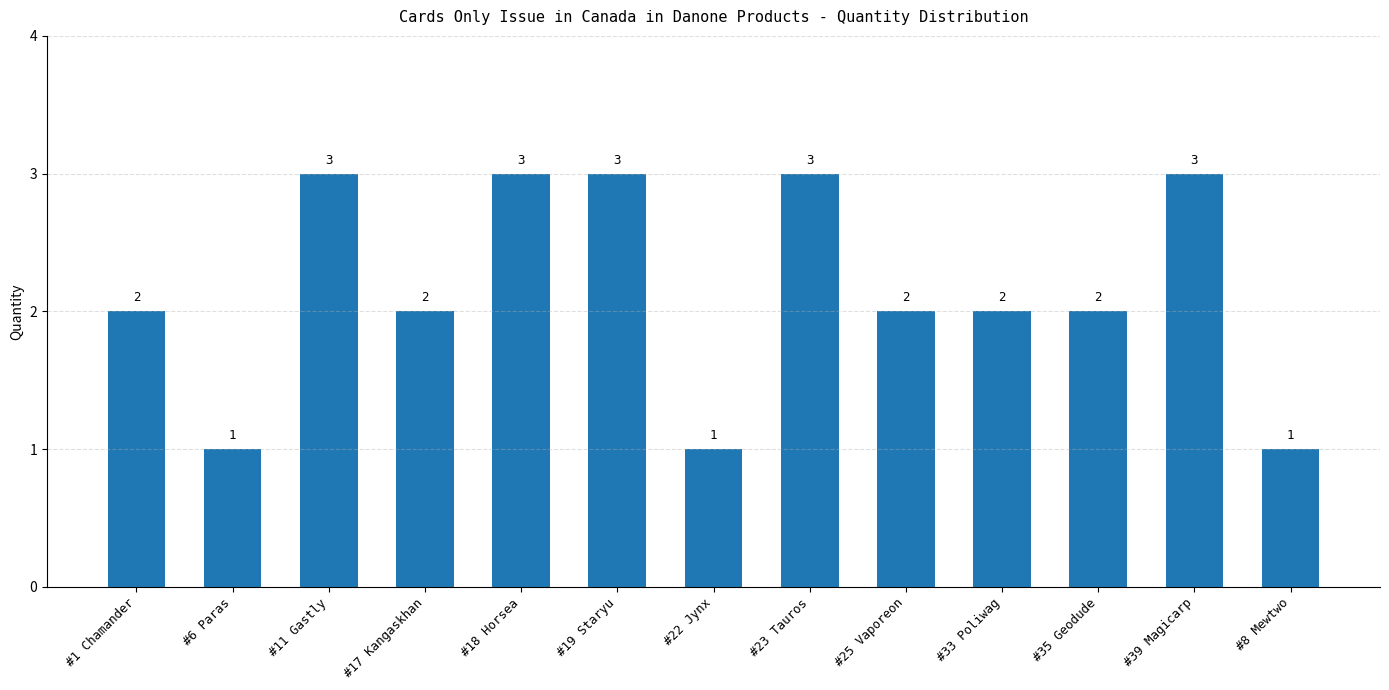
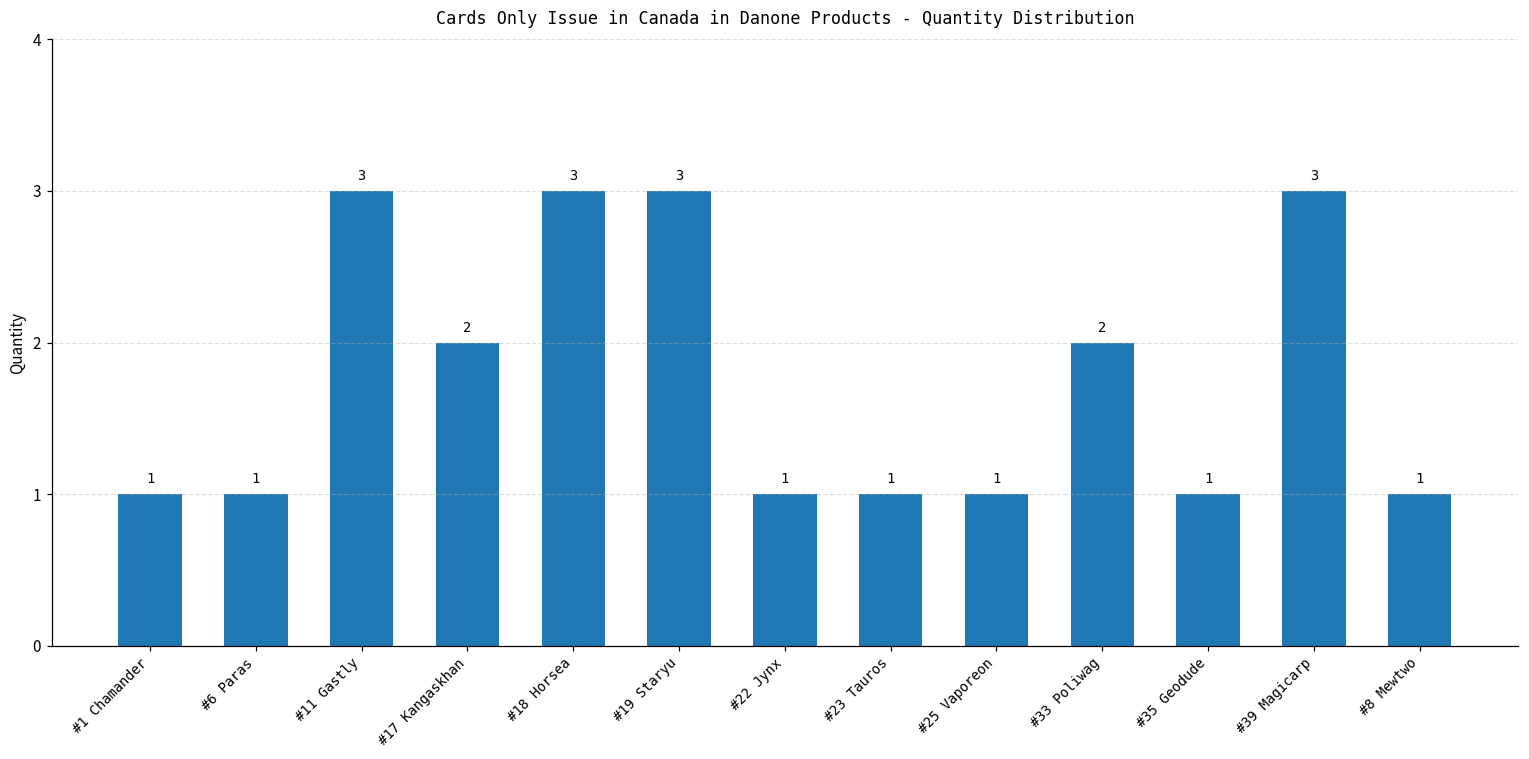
  {
-   "#1 Chamander": 2,
+   "#1 Chamander": 1,
    "#6 Paras": 1,
    "#11 Gastly": 3,
    "#17 Kangaskhan": 2,
    "#18 Horsea": 3,
    "#19 Staryu": 3,
    "#22 Jynx": 1,
-   "#23 Tauros": 3,
-   "#25 Vaporeon": 2,
+   "#23 Tauros": 1,
+   "#25 Vaporeon": 1,
    "#33 Poliwag": 2,
-   "#35 Geodude": 2,
+   "#35 Geodude": 1,
    "#39 Magicarp": 3,
    "#8 Mewtwo": 1
  }
